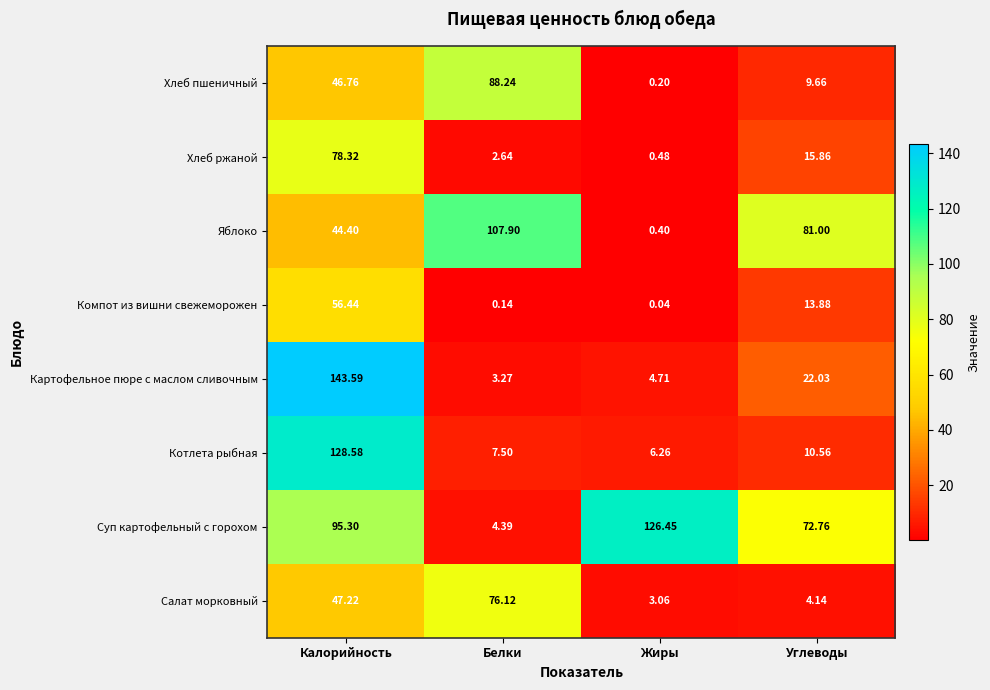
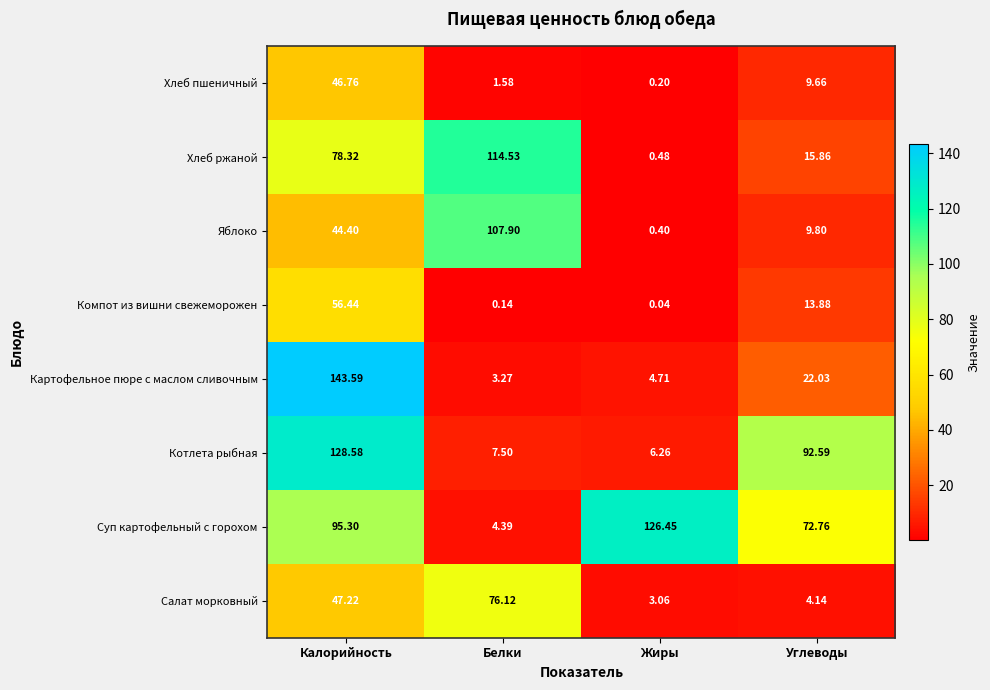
  {
    "Хлеб пшеничный": {
      "Калорийность": 46.76,
-     "Белки": 88.24,
+     "Белки": 1.58,
      "Жиры": 0.20,
      "Углеводы": 9.66
    },
    "Хлеб ржаной": {
      "Калорийность": 78.32,
-     "Белки": 2.64,
+     "Белки": 114.53,
      "Жиры": 0.48,
      "Углеводы": 15.86
    },
    "Яблоко": {
      "Калорийность": 44.40,
      "Белки": 107.90,
      "Жиры": 0.40,
-     "Углеводы": 81.00
+     "Углеводы": 9.80
    },
    "Компот из вишни свежеморожен": {
      "Калорийность": 56.44,
      "Белки": 0.14,
      "Жиры": 0.04,
      "Углеводы": 13.88
    },
    "Картофельное пюре с маслом сливочным": {
      "Калорийность": 143.59,
      "Белки": 3.27,
      "Жиры": 4.71,
      "Углеводы": 22.03
    },
    "Котлета рыбная": {
      "Калорийность": 128.58,
      "Белки": 7.50,
      "Жиры": 6.26,
-     "Углеводы": 10.56
+     "Углеводы": 92.59
    },
    "Суп картофельный с горохом": {
      "Калорийность": 95.30,
      "Белки": 4.39,
      "Жиры": 126.45,
      "Углеводы": 72.76
    },
    "Салат морковный": {
      "Калорийность": 47.22,
      "Белки": 76.12,
      "Жиры": 3.06,
      "Углеводы": 4.14
    }
  }
